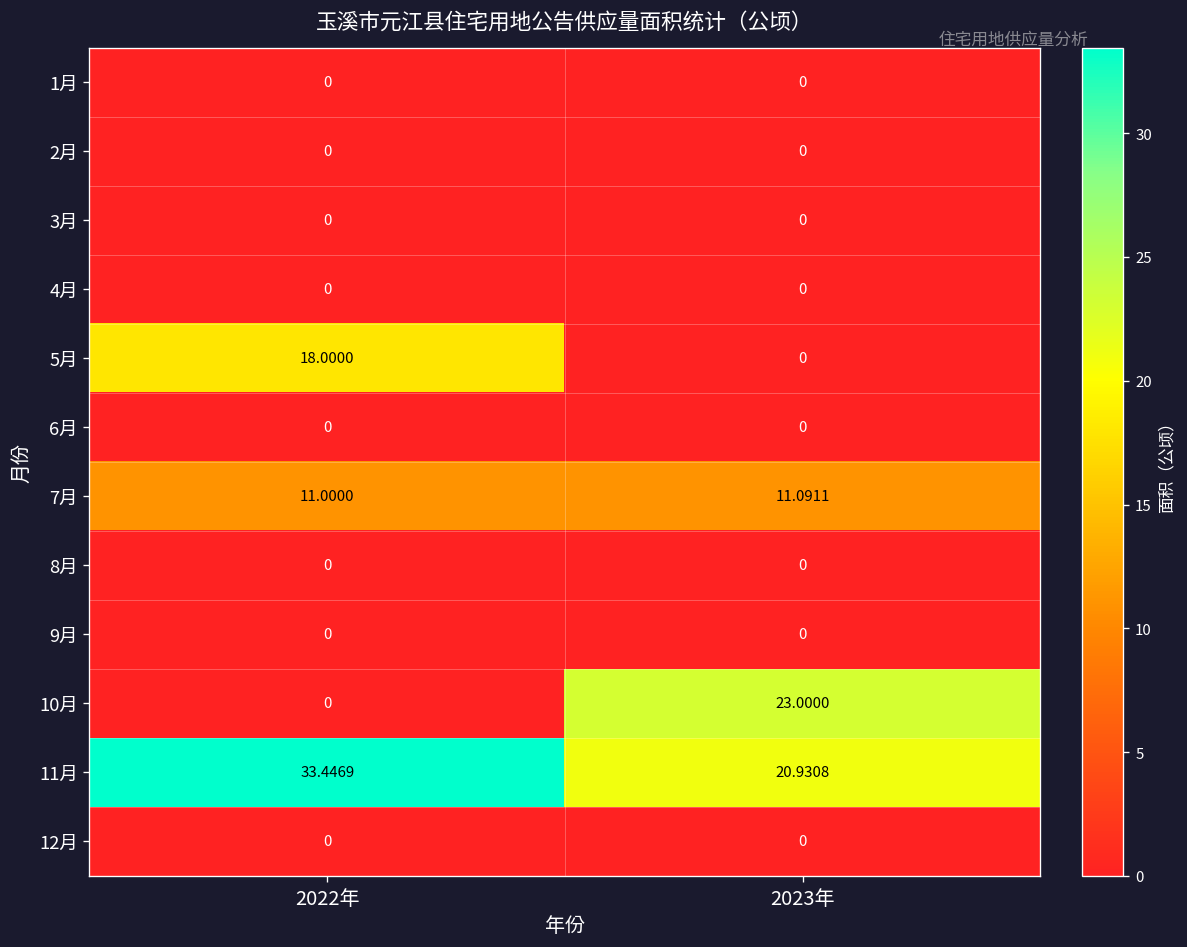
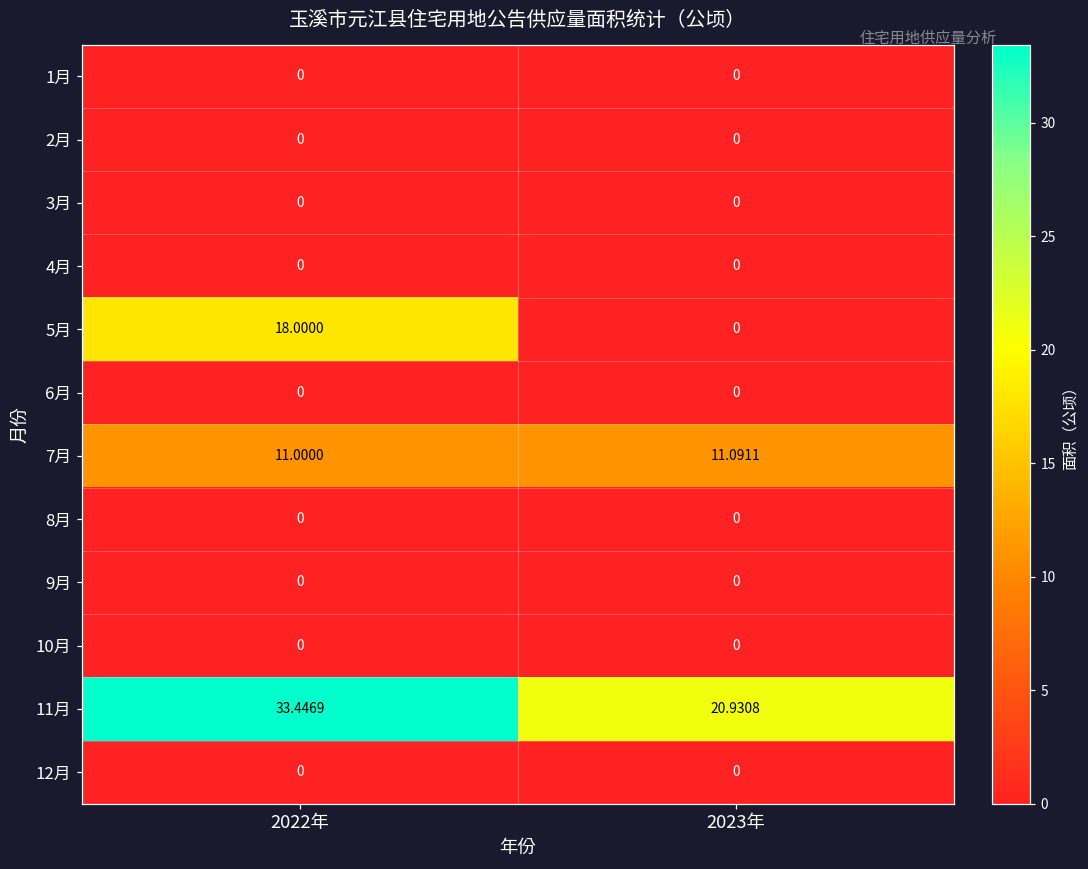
  {
    "1月": {
      "2022年": 0,
      "2023年": 0
    },
    "2月": {
      "2022年": 0,
      "2023年": 0
    },
    "3月": {
      "2022年": 0,
      "2023年": 0
    },
    "4月": {
      "2022年": 0,
      "2023年": 0
    },
    "5月": {
      "2022年": 18.0000,
      "2023年": 0
    },
    "6月": {
      "2022年": 0,
      "2023年": 0
    },
    "7月": {
      "2022年": 11.0000,
      "2023年": 11.0911
    },
    "8月": {
      "2022年": 0,
      "2023年": 0
    },
    "9月": {
      "2022年": 0,
      "2023年": 0
    },
    "10月": {
      "2022年": 0,
-     "2023年": 23.0000
+     "2023年": 0
    },
    "11月": {
      "2022年": 33.4469,
      "2023年": 20.9308
    },
    "12月": {
      "2022年": 0,
      "2023年": 0
    }
  }
